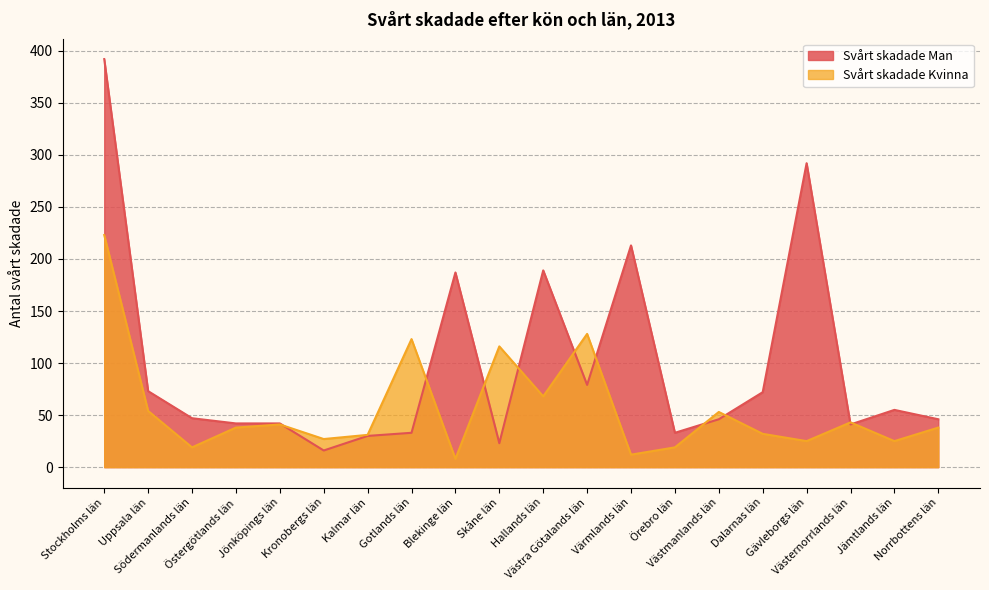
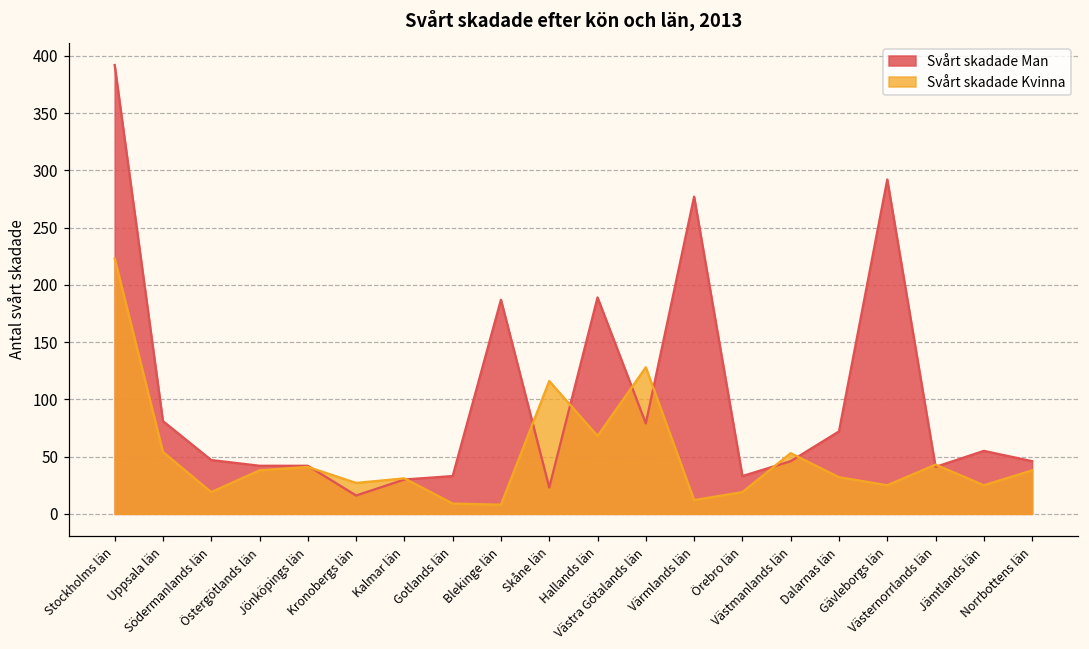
  {
    "Svårt skadade Man": {
      "Stockholms län": 392,
-     "Uppsala län": 73,
+     "Uppsala län": 81,
      "Södermanlands län": 47,
      "Östergötlands län": 42,
      "Kronobergs län": 16,
      "Gotlands län": 33,
      "Blekinge län": 187,
      "Skåne län": 23,
      "Hallands län": 189,
      "Västra Götalands län": 79,
-     "Värmlands län": 213,
+     "Värmlands län": 277,
      "Örebro län": 33,
      "Västmanlands län": 46,
      "Dalarnas län": 72,
      "Gävleborgs län": 292,
      "Jämtlands län": 55,
      "Norrbottens län": 46
    },
    "Svårt skadade Kvinna": {
      "Stockholms län": 223,
      "Uppsala län": 54,
      "Södermanlands län": 19,
      "Östergötlands län": 38,
      "Kronobergs län": 27,
-     "Gotlands län": 123,
+     "Gotlands län": 9,
      "Blekinge län": 8,
      "Skåne län": 116,
      "Hallands län": 68,
      "Västra Götalands län": 128,
      "Värmlands län": 12,
      "Örebro län": 19,
      "Västmanlands län": 53,
      "Dalarnas län": 32,
      "Gävleborgs län": 25,
      "Jämtlands län": 25,
      "Norrbottens län": 38
    }
  }
